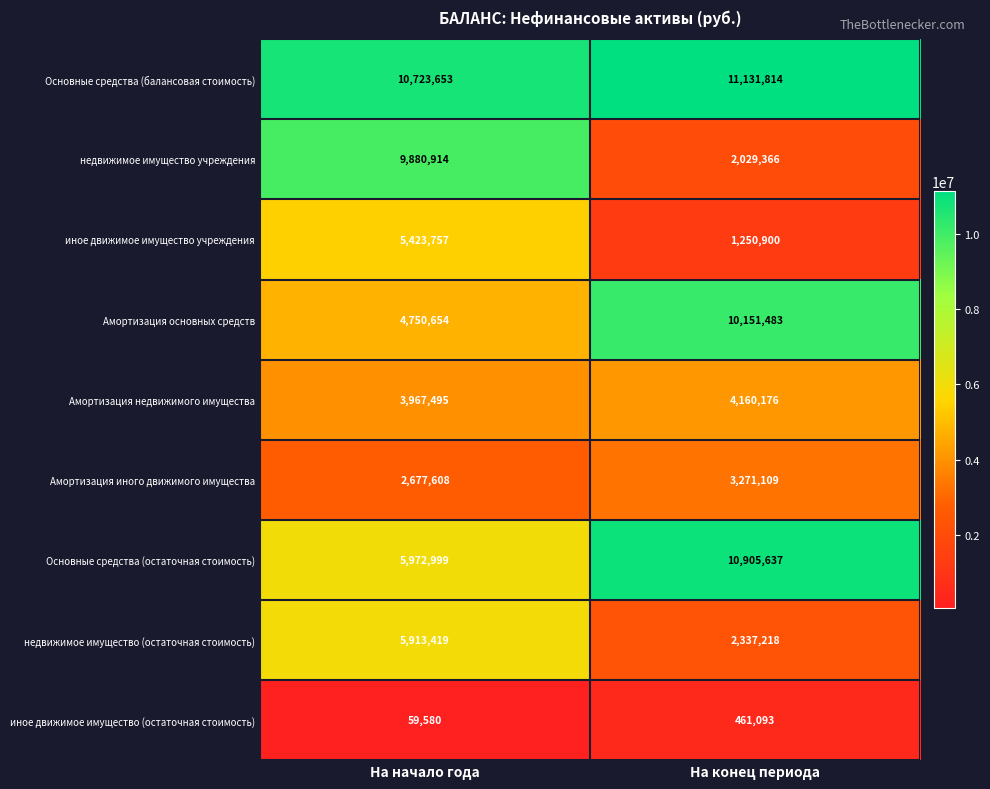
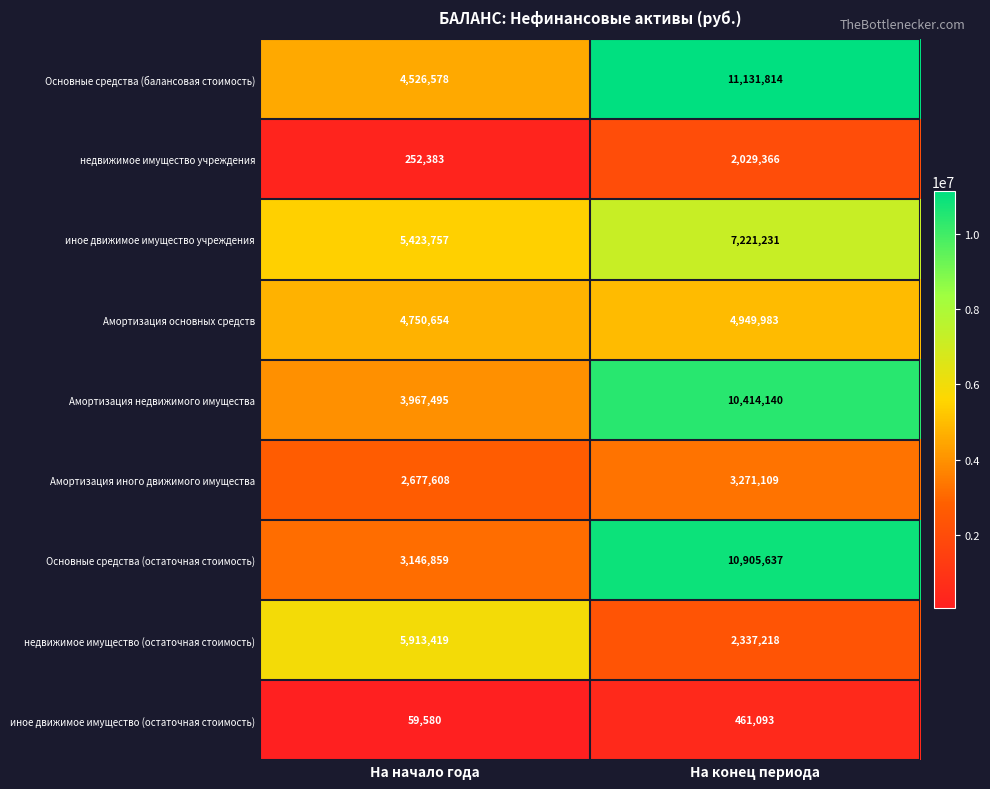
  {
    "Основные средства (балансовая стоимость)": {
-     "На начало года": "10,723,653",
+     "На начало года": "4,526,578",
      "На конец периода": "11,131,814"
    },
    "недвижимое имущество учреждения": {
-     "На начало года": "9,880,914",
+     "На начало года": "252,383",
      "На конец периода": "2,029,366"
    },
    "иное движимое имущество учреждения": {
      "На начало года": "5,423,757",
-     "На конец периода": "1,250,900"
+     "На конец периода": "7,221,231"
    },
    "Амортизация основных средств": {
      "На начало года": "4,750,654",
-     "На конец периода": "10,151,483"
+     "На конец периода": "4,949,983"
    },
    "Амортизация недвижимого имущества": {
      "На начало года": "3,967,495",
-     "На конец периода": "4,160,176"
+     "На конец периода": "10,414,140"
    },
    "Амортизация иного движимого имущества": {
      "На начало года": "2,677,608",
      "На конец периода": "3,271,109"
    },
    "Основные средства (остаточная стоимость)": {
-     "На начало года": "5,972,999",
+     "На начало года": "3,146,859",
      "На конец периода": "10,905,637"
    },
    "недвижимое имущество (остаточная стоимость)": {
      "На начало года": "5,913,419",
      "На конец периода": "2,337,218"
    },
    "иное движимое имущество (остаточная стоимость)": {
      "На начало года": "59,580",
      "На конец периода": "461,093"
    }
  }
